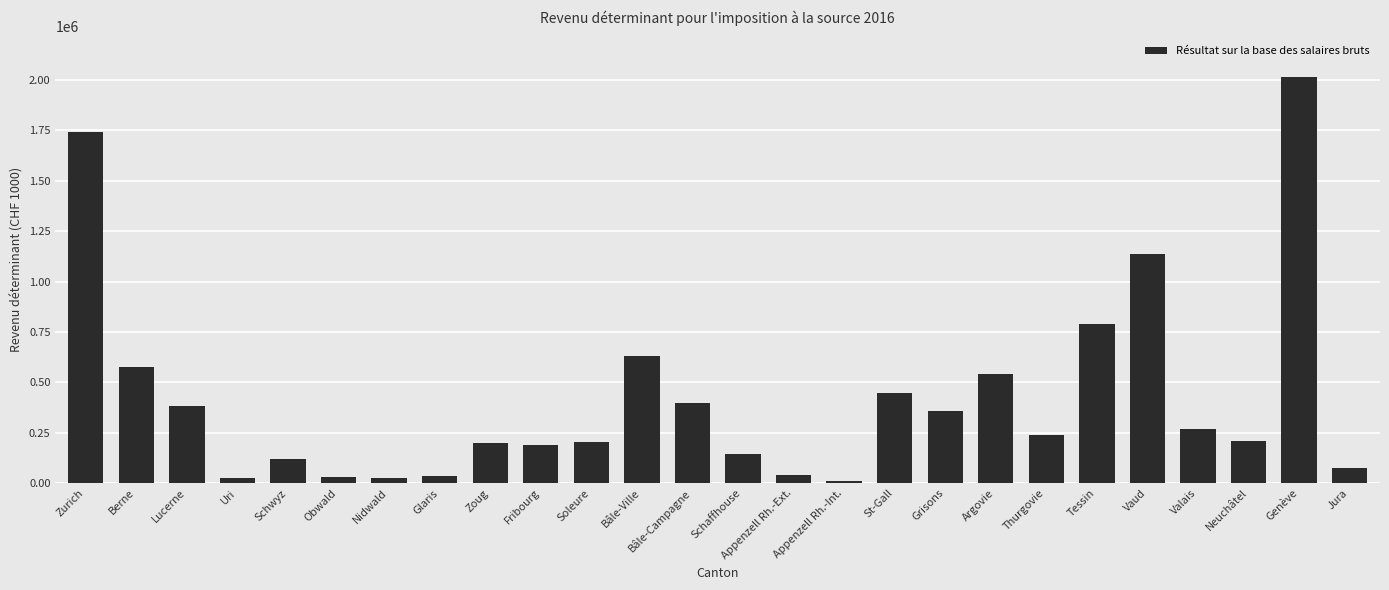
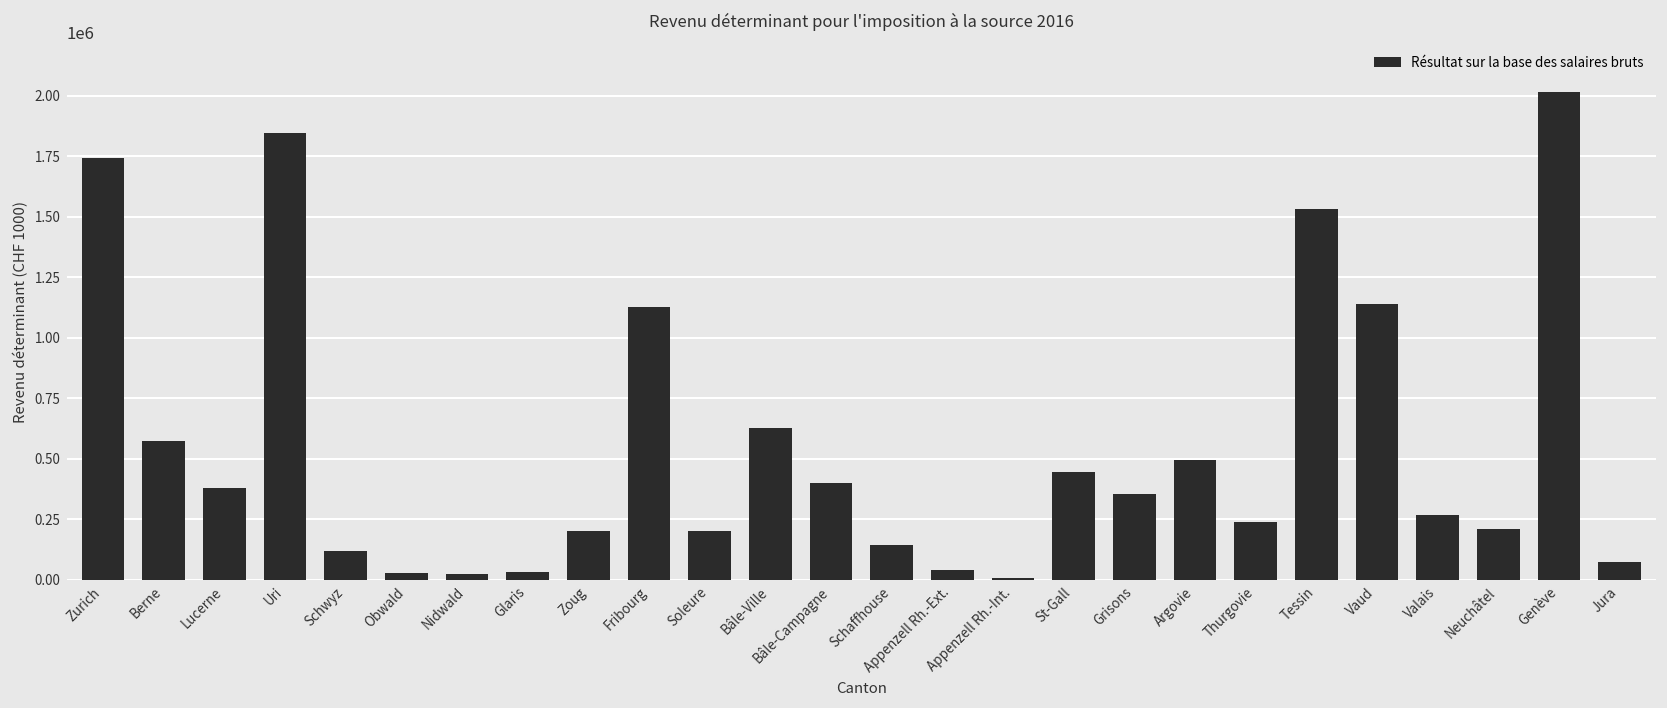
  {
    "Zurich": 1740000,
    "Berne": 570000,
    "Lucerne": 380000,
-   "Uri": 30000,
+   "Uri": 1850000,
    "Schwyz": 120000,
    "Obwald": 30000,
    "Nidwald": 30000,
    "Glaris": 30000,
    "Zoug": 200000,
-   "Fribourg": 190000,
+   "Fribourg": 1130000,
    "Soleure": 200000,
    "Bâle-Ville": 630000,
    "Bâle-Campagne": 400000,
    "Schaffhouse": 140000,
    "Appenzell Rh.-Ext.": 40000,
    "St-Gall": 450000,
    "Grisons": 360000,
-   "Argovie": 540000,
+   "Argovie": 500000,
    "Thurgovie": 240000,
-   "Tessin": 790000,
+   "Tessin": 1530000,
    "Vaud": 1140000,
    "Valais": 270000,
    "Neuchâtel": 210000,
    "Genève": 2010000,
    "Jura": 70000
  }
